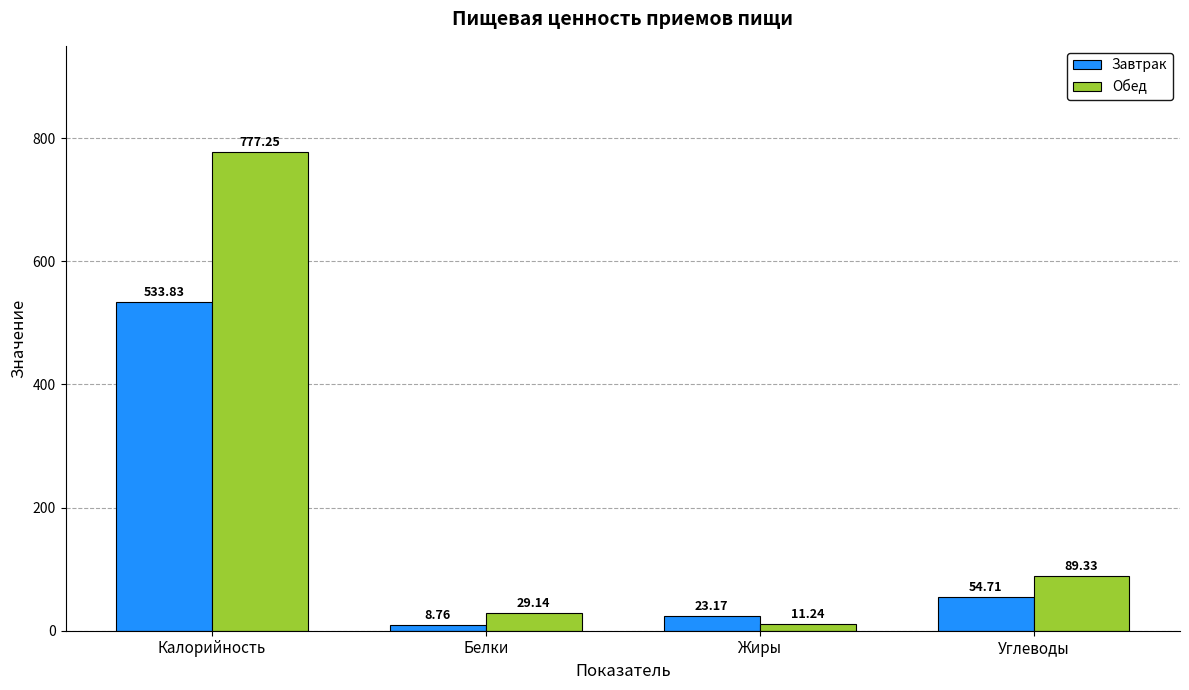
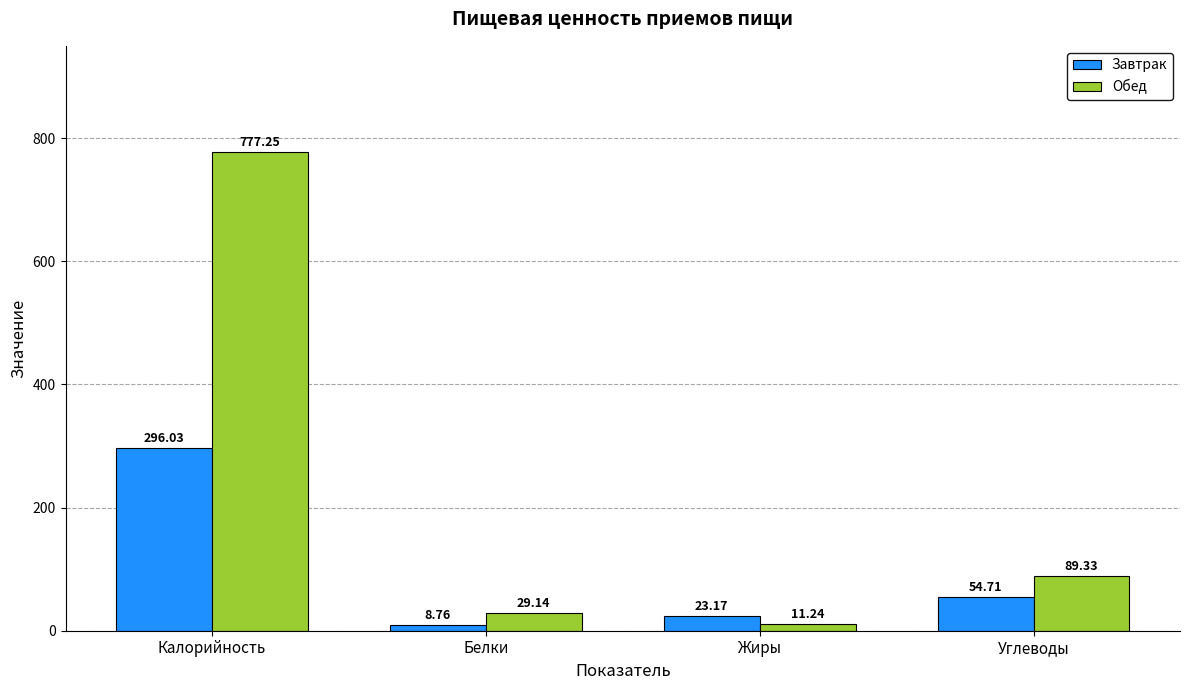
  {
    "Завтрак": {
-     "Калорийность": 533.83,
+     "Калорийность": 296.03,
      "Белки": 8.76,
      "Жиры": 23.17,
      "Углеводы": 54.71
    },
    "Обед": {
      "Калорийность": 777.25,
      "Белки": 29.14,
      "Жиры": 11.24,
      "Углеводы": 89.33
    }
  }
